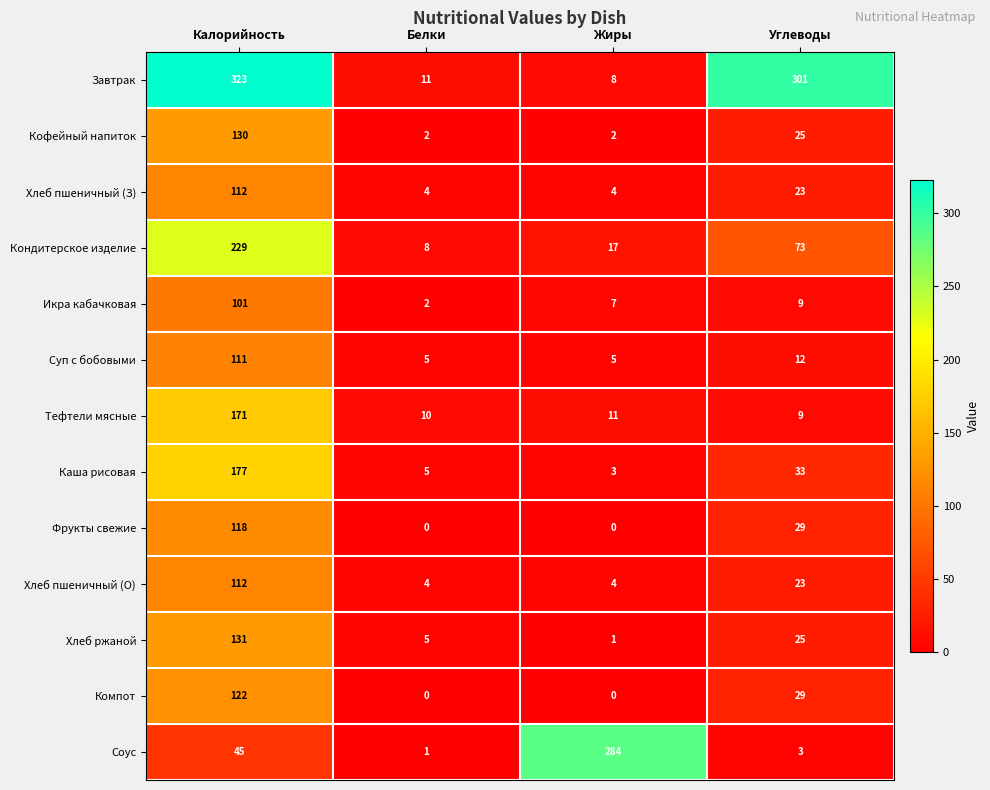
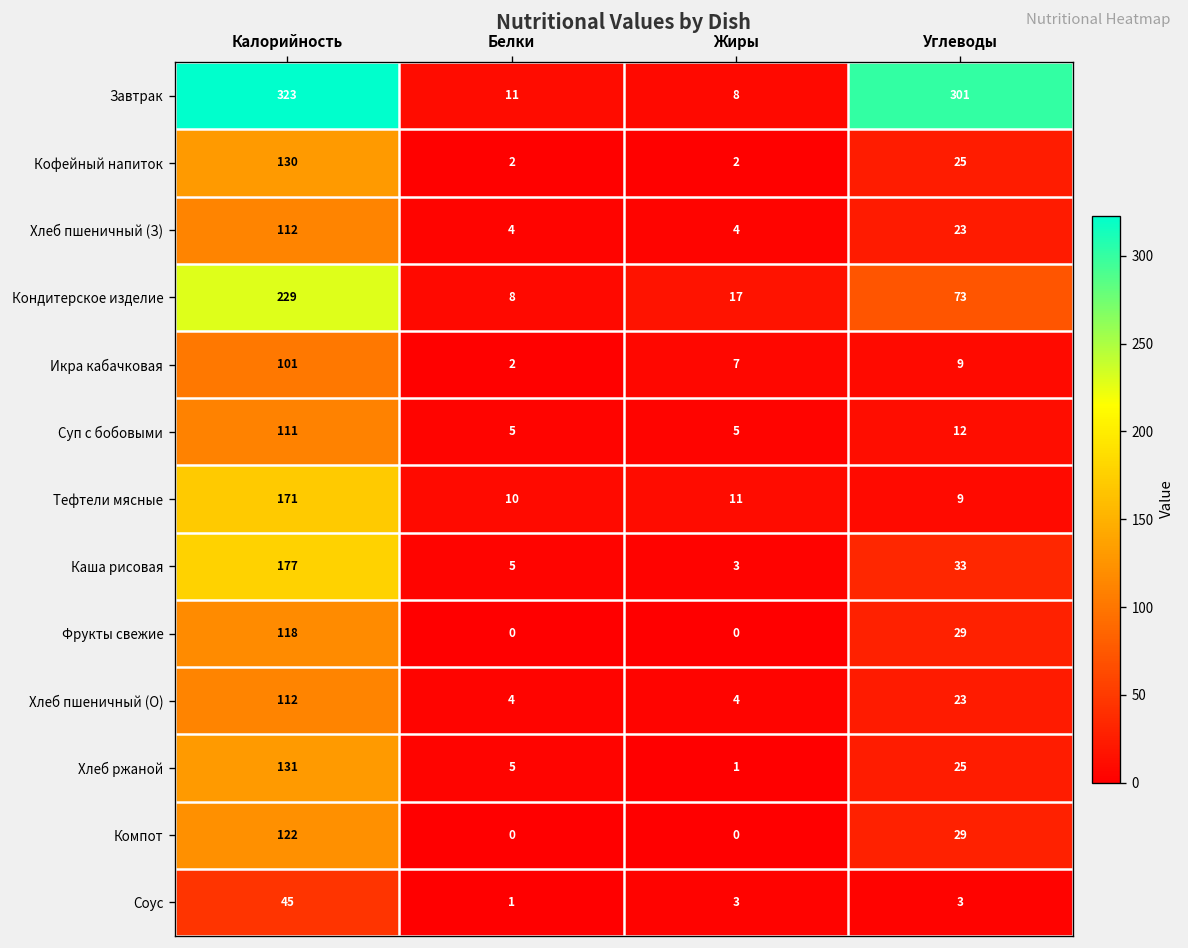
  {
    "Завтрак": {
      "Калорийность": 323,
      "Белки": 11,
      "Жиры": 8,
      "Углеводы": 301
    },
    "Кофейный напиток": {
      "Калорийность": 130,
      "Белки": 2,
      "Жиры": 2,
      "Углеводы": 25
    },
    "Хлеб пшеничный (З)": {
      "Калорийность": 112,
      "Белки": 4,
      "Жиры": 4,
      "Углеводы": 23
    },
    "Кондитерское изделие": {
      "Калорийность": 229,
      "Белки": 8,
      "Жиры": 17,
      "Углеводы": 73
    },
    "Икра кабачковая": {
      "Калорийность": 101,
      "Белки": 2,
      "Жиры": 7,
      "Углеводы": 9
    },
    "Суп с бобовыми": {
      "Калорийность": 111,
      "Белки": 5,
      "Жиры": 5,
      "Углеводы": 12
    },
    "Тефтели мясные": {
      "Калорийность": 171,
      "Белки": 10,
      "Жиры": 11,
      "Углеводы": 9
    },
    "Каша рисовая": {
      "Калорийность": 177,
      "Белки": 5,
      "Жиры": 3,
      "Углеводы": 33
    },
    "Фрукты свежие": {
      "Калорийность": 118,
      "Белки": 0,
      "Жиры": 0,
      "Углеводы": 29
    },
    "Хлеб пшеничный (О)": {
      "Калорийность": 112,
      "Белки": 4,
      "Жиры": 4,
      "Углеводы": 23
    },
    "Хлеб ржаной": {
      "Калорийность": 131,
      "Белки": 5,
      "Жиры": 1,
      "Углеводы": 25
    },
    "Компот": {
      "Калорийность": 122,
      "Белки": 0,
      "Жиры": 0,
      "Углеводы": 29
    },
    "Соус": {
      "Калорийность": 45,
      "Белки": 1,
-     "Жиры": 284,
+     "Жиры": 3,
      "Углеводы": 3
    }
  }
